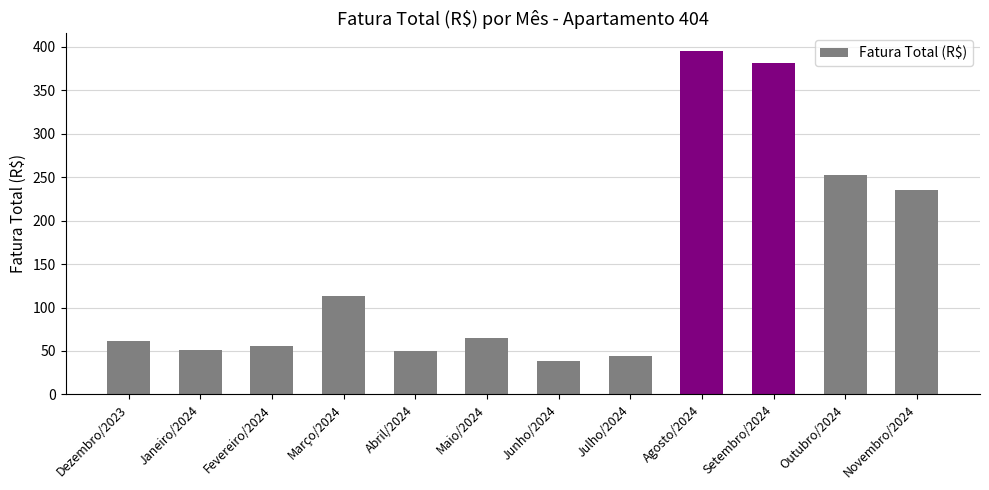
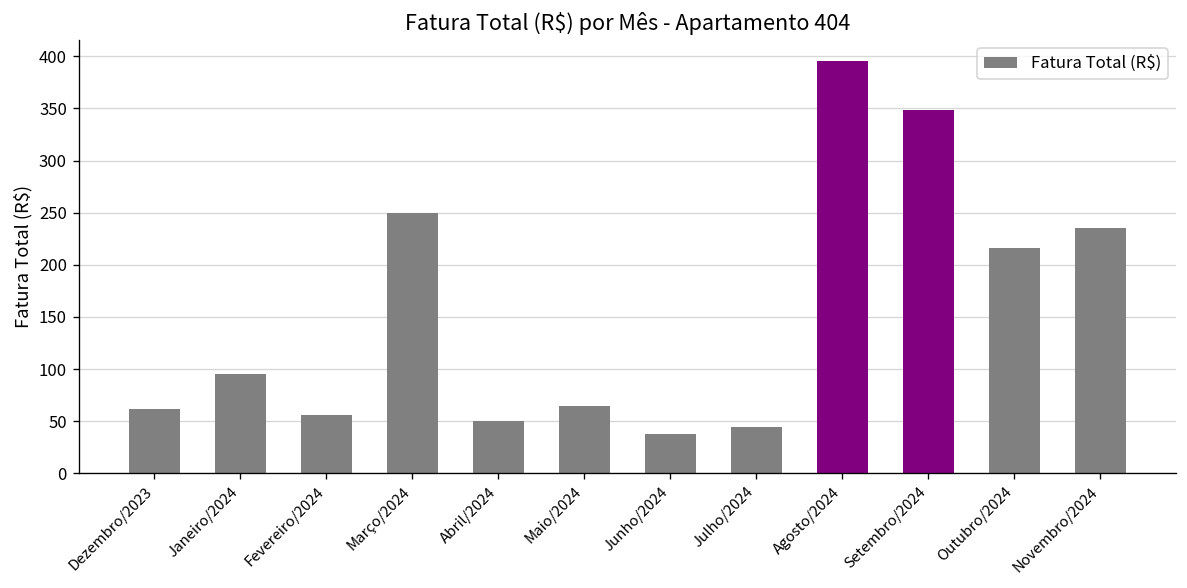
  {
    "Dezembro/2023": 60,
-   "Janeiro/2024": 50,
+   "Janeiro/2024": 100,
    "Fevereiro/2024": 60,
-   "Março/2024": 110,
+   "Março/2024": 250,
    "Abril/2024": 50,
    "Maio/2024": 60,
    "Junho/2024": 40,
    "Julho/2024": 40,
    "Agosto/2024": 400,
-   "Setembro/2024": 380,
-   "Outubro/2024": 250,
+   "Setembro/2024": 350,
+   "Outubro/2024": 220,
    "Novembro/2024": 240
  }
